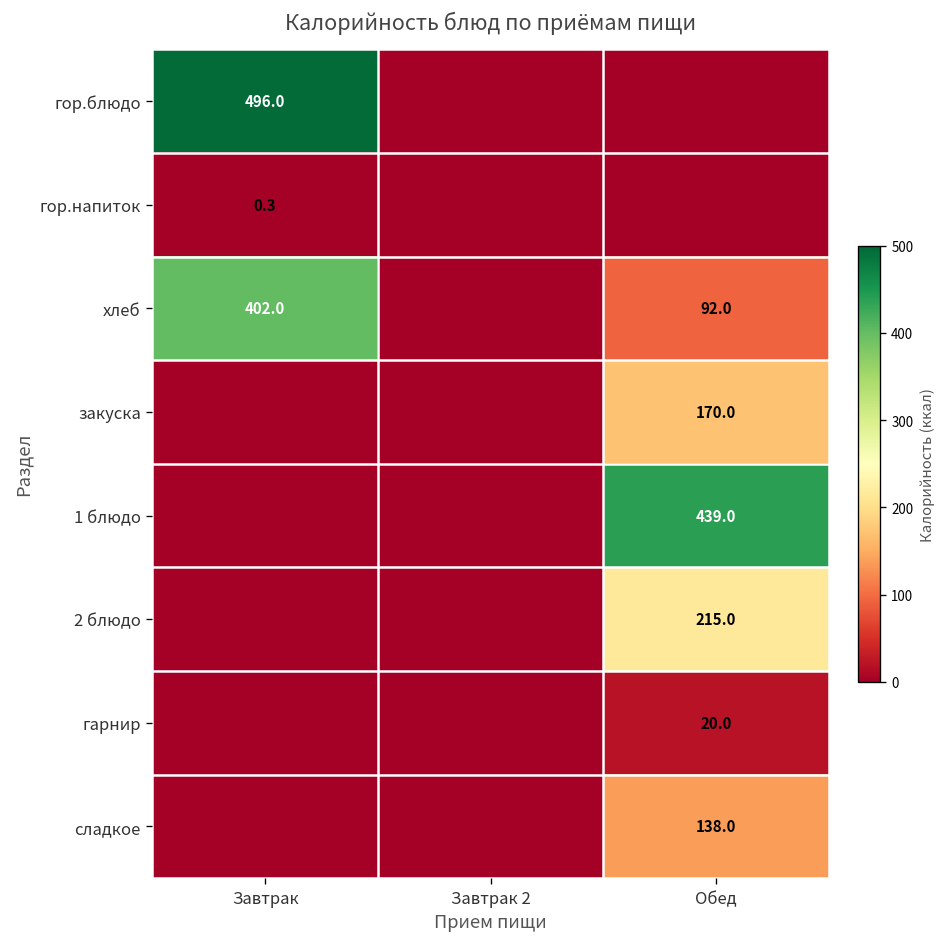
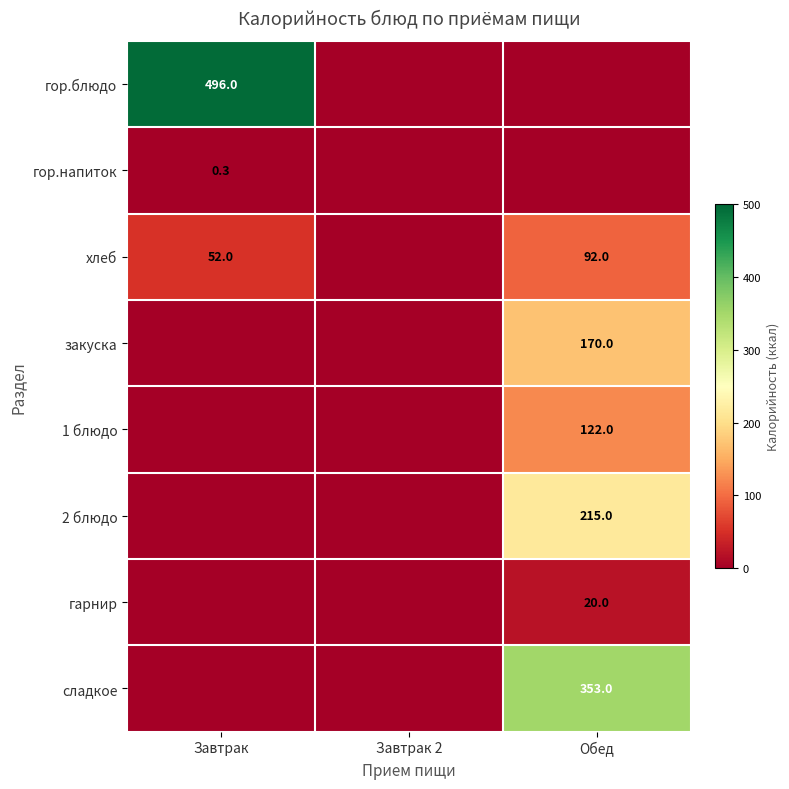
  {
    "гор.блюдо": {
      "Завтрак": 496.0
    },
    "гор.напиток": {
      "Завтрак": 0.3
    },
    "хлеб": {
-     "Завтрак": 402.0,
+     "Завтрак": 52.0,
      "Обед": 92.0
    },
    "закуска": {
      "Обед": 170.0
    },
    "1 блюдо": {
-     "Обед": 439.0
+     "Обед": 122.0
    },
    "2 блюдо": {
      "Обед": 215.0
    },
    "гарнир": {
      "Обед": 20.0
    },
    "сладкое": {
-     "Обед": 138.0
+     "Обед": 353.0
    }
  }
